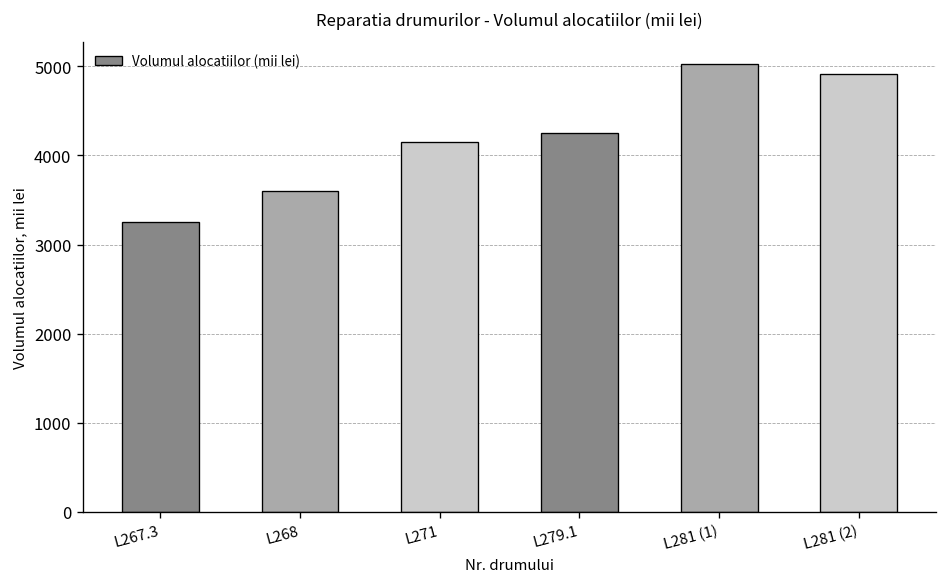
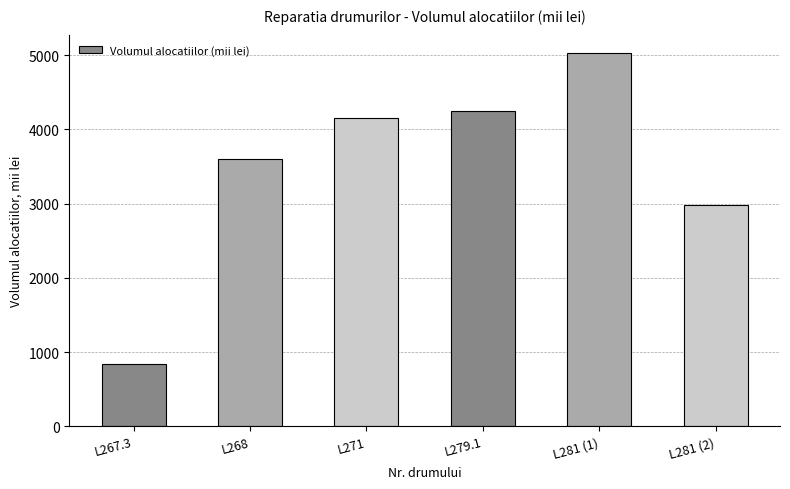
  {
-   "L267.3": 3200,
+   "L267.3": 800,
    "L268": 3600,
    "L271": 4200,
    "L279.1": 4300,
    "L281 (1)": 5000,
-   "L281 (2)": 4900
+   "L281 (2)": 3000
  }
